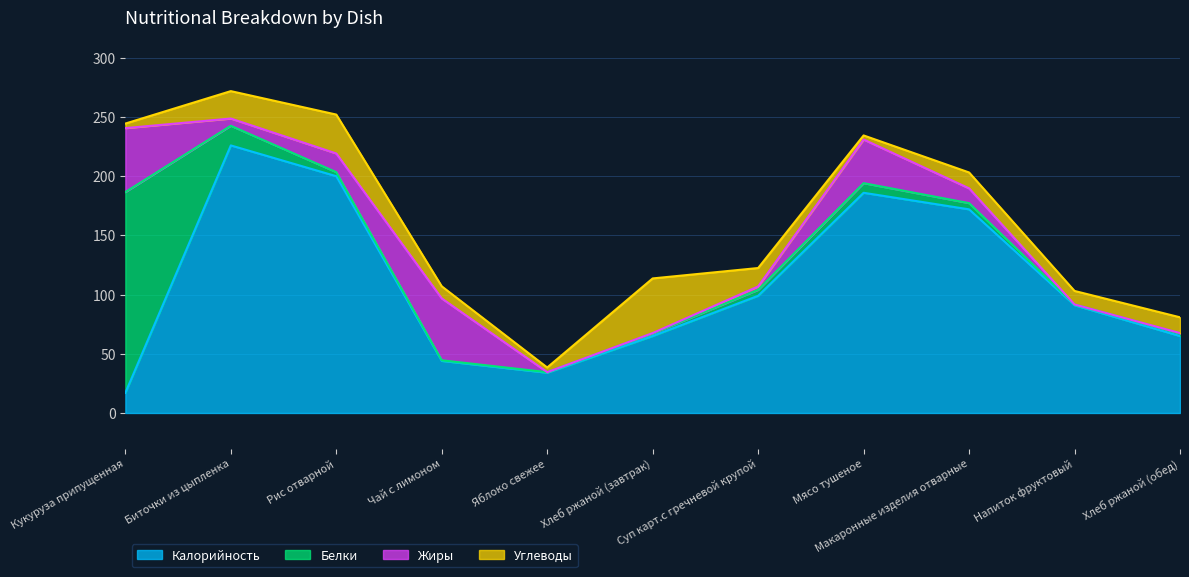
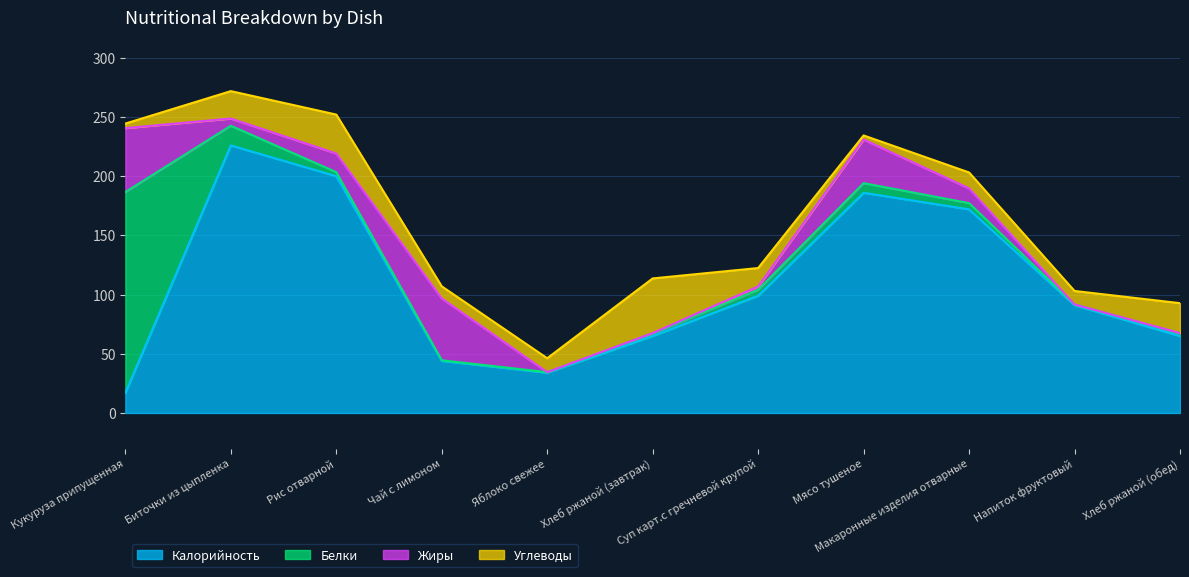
  {
    "Калорийность": {
      "Кукуруза припущенная": 17,
      "Биточки из цыпленка": 226,
      "Рис отварной": 200,
      "Суп карт.с гречневой крупой": 99,
      "Мясо тушеное": 186,
      "Макаронные изделия отварные": 172
    },
    "Белки": {
      "Кукуруза припущенная": 170,
      "Биточки из цыпленка": 17,
      "Рис отварной": 3,
      "Суп карт.с гречневой крупой": 5,
      "Мясо тушеное": 8,
      "Макаронные изделия отварные": 5
    },
    "Жиры": {
      "Кукуруза припущенная": 54,
      "Биточки из цыпленка": 6,
      "Рис отварной": 16,
      "Чай с лимоном": 52,
      "Суп карт.с гречневой крупой": 3,
      "Мясо тушеное": 37,
      "Макаронные изделия отварные": 13
    },
    "Углеводы": {
      "Кукуруза припущенная": 4,
      "Биточки из цыпленка": 23,
      "Рис отварной": 33,
      "Чай с лимоном": 10,
-     "Яблоко свежее": 4,
+     "Яблоко свежее": 12,
      "Хлеб ржаной (завтрак)": 46,
      "Суп карт.с гречневой крупой": 16,
      "Мясо тушеное": 3,
      "Макаронные изделия отварные": 13,
      "Напиток фруктовый": 11,
-     "Хлеб ржаной (обед)": 13
+     "Хлеб ржаной (обед)": 25
    }
  }
